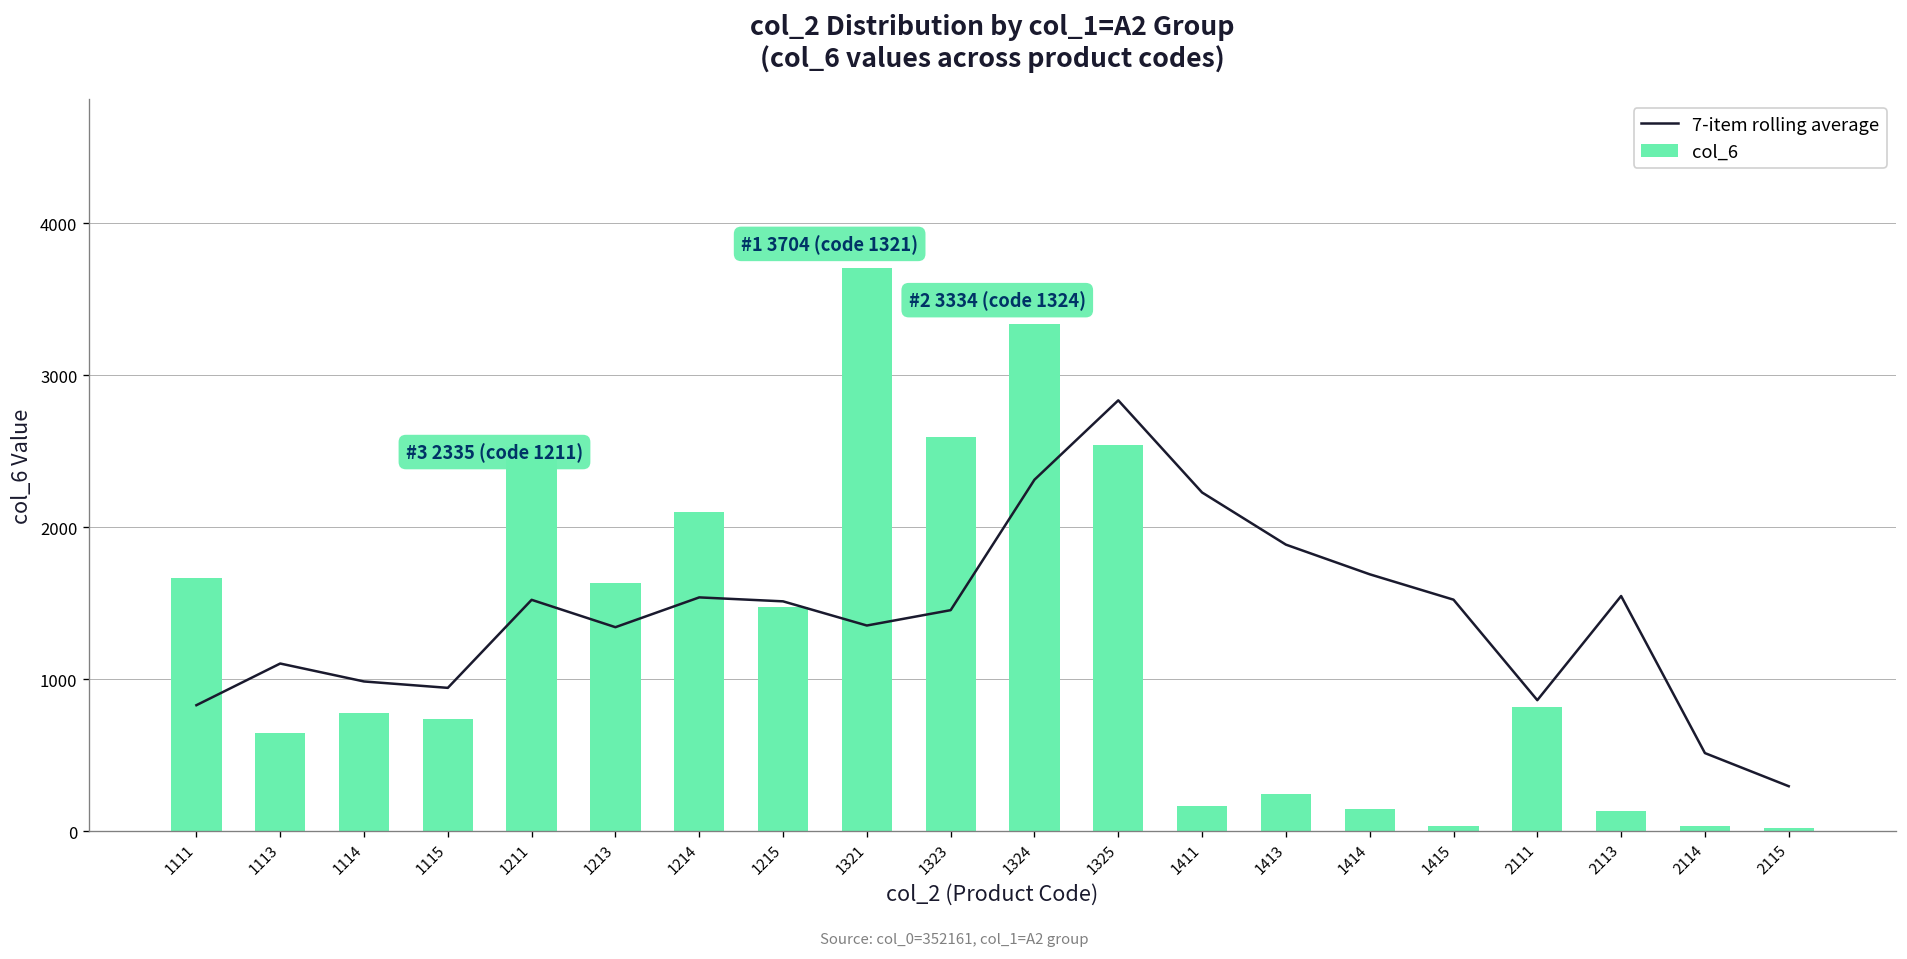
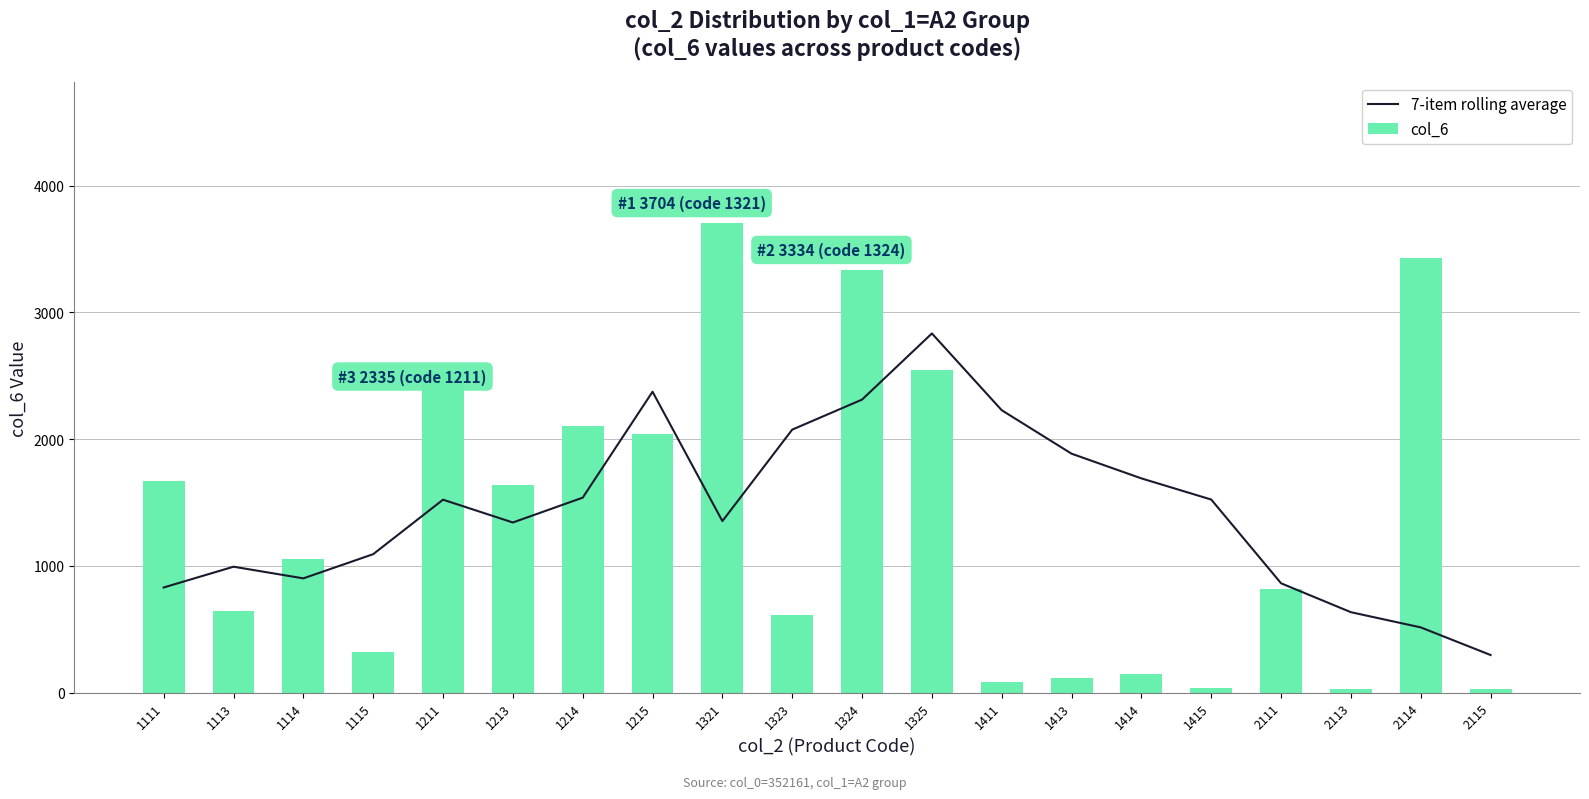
  {
    "col_6": {
      "1111": 1670,
      "1113": 650,
-     "1114": 780,
-     "1115": 740,
+     "1114": 1050,
+     "1115": 320,
      "1213": 1640,
      "1214": 2100,
-     "1215": 1470,
-     "1323": 2590,
+     "1215": 2040,
+     "1323": 610,
      "1325": 2540,
-     "1411": 170,
-     "1413": 250,
+     "1411": 90,
+     "1413": 120,
      "1414": 150,
      "1415": 30,
      "2111": 820,
-     "2113": 130,
-     "2114": 30,
+     "2113": 30,
+     "2114": 3430,
      "2115": 20
    },
    "7-item rolling average": {
      "1111": 830,
-     "1113": 1100,
-     "1114": 990,
-     "1115": 940,
+     "1113": 990,
+     "1114": 900,
+     "1115": 1090,
      "1211": 1520,
      "1213": 1340,
      "1214": 1540,
-     "1215": 1510,
+     "1215": 2370,
      "1321": 1350,
-     "1323": 1450,
+     "1323": 2080,
      "1324": 2310,
      "1325": 2830,
      "1411": 2230,
      "1413": 1890,
      "1414": 1690,
      "1415": 1520,
      "2111": 860,
-     "2113": 1550,
+     "2113": 630,
      "2114": 510,
      "2115": 300
    }
  }
